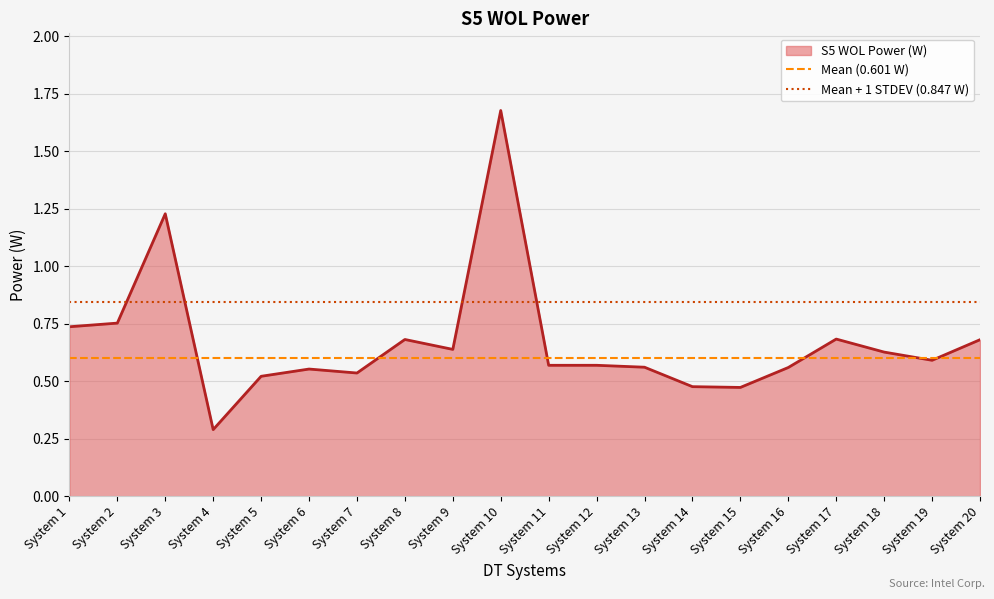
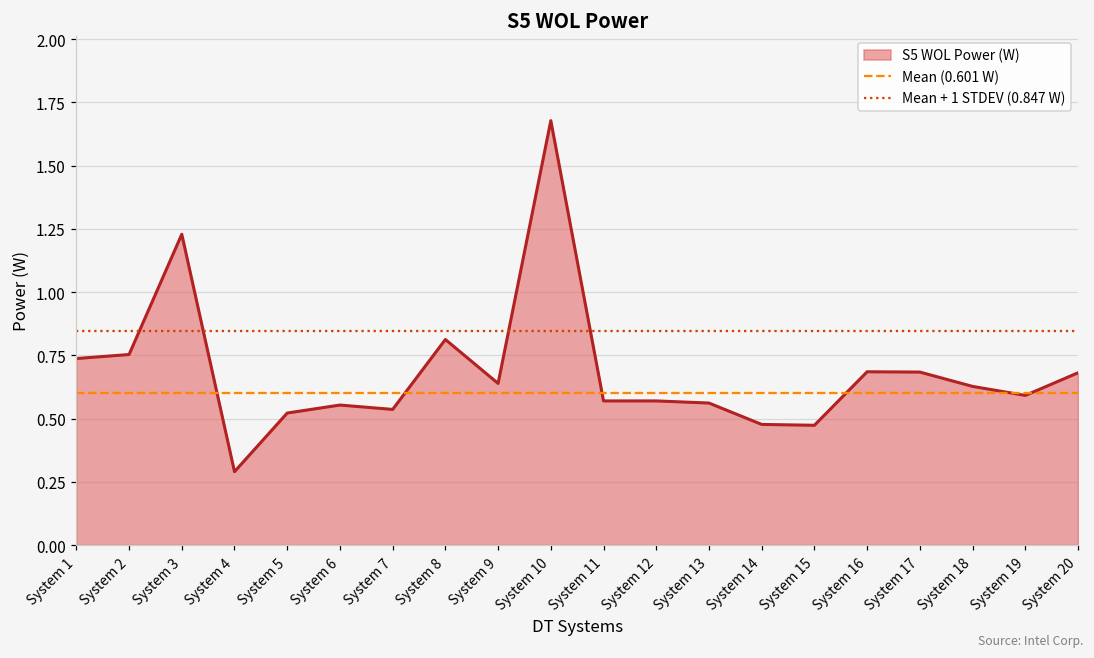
  {
    "System 1": 0.74,
    "System 2": 0.75,
    "System 3": 1.23,
    "System 4": 0.29,
    "System 5": 0.52,
    "System 6": 0.55,
    "System 7": 0.54,
-   "System 8": 0.68,
+   "System 8": 0.81,
    "System 9": 0.64,
    "System 10": 1.68,
    "System 11": 0.57,
    "System 12": 0.57,
    "System 13": 0.56,
    "System 14": 0.48,
    "System 15": 0.47,
-   "System 16": 0.56,
+   "System 16": 0.69,
    "System 17": 0.68,
    "System 18": 0.63,
    "System 19": 0.59,
    "System 20": 0.68
  }
